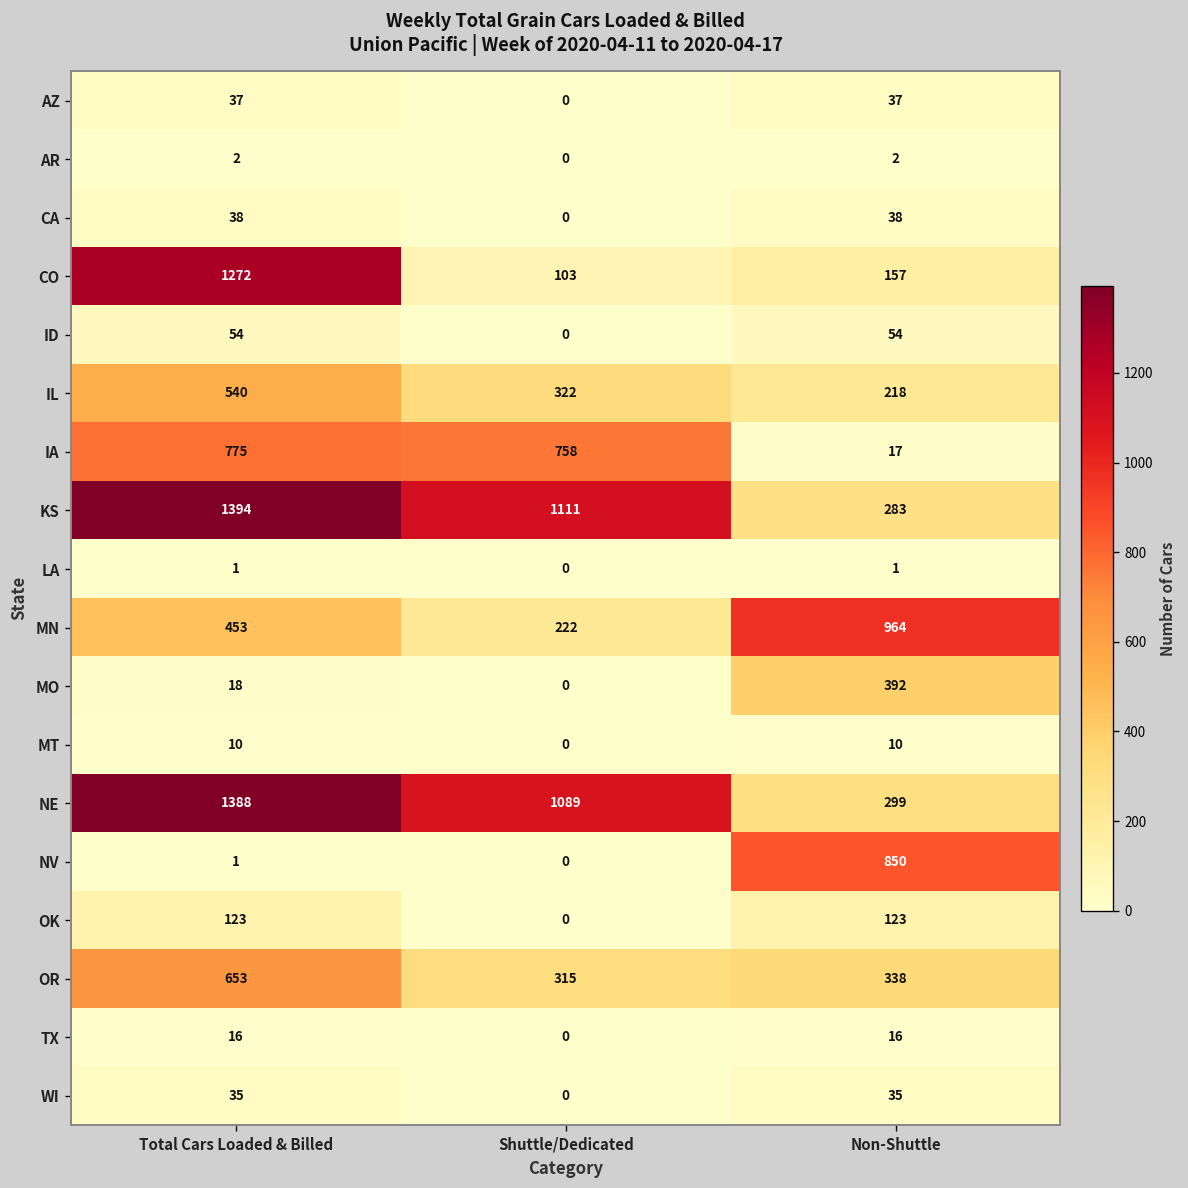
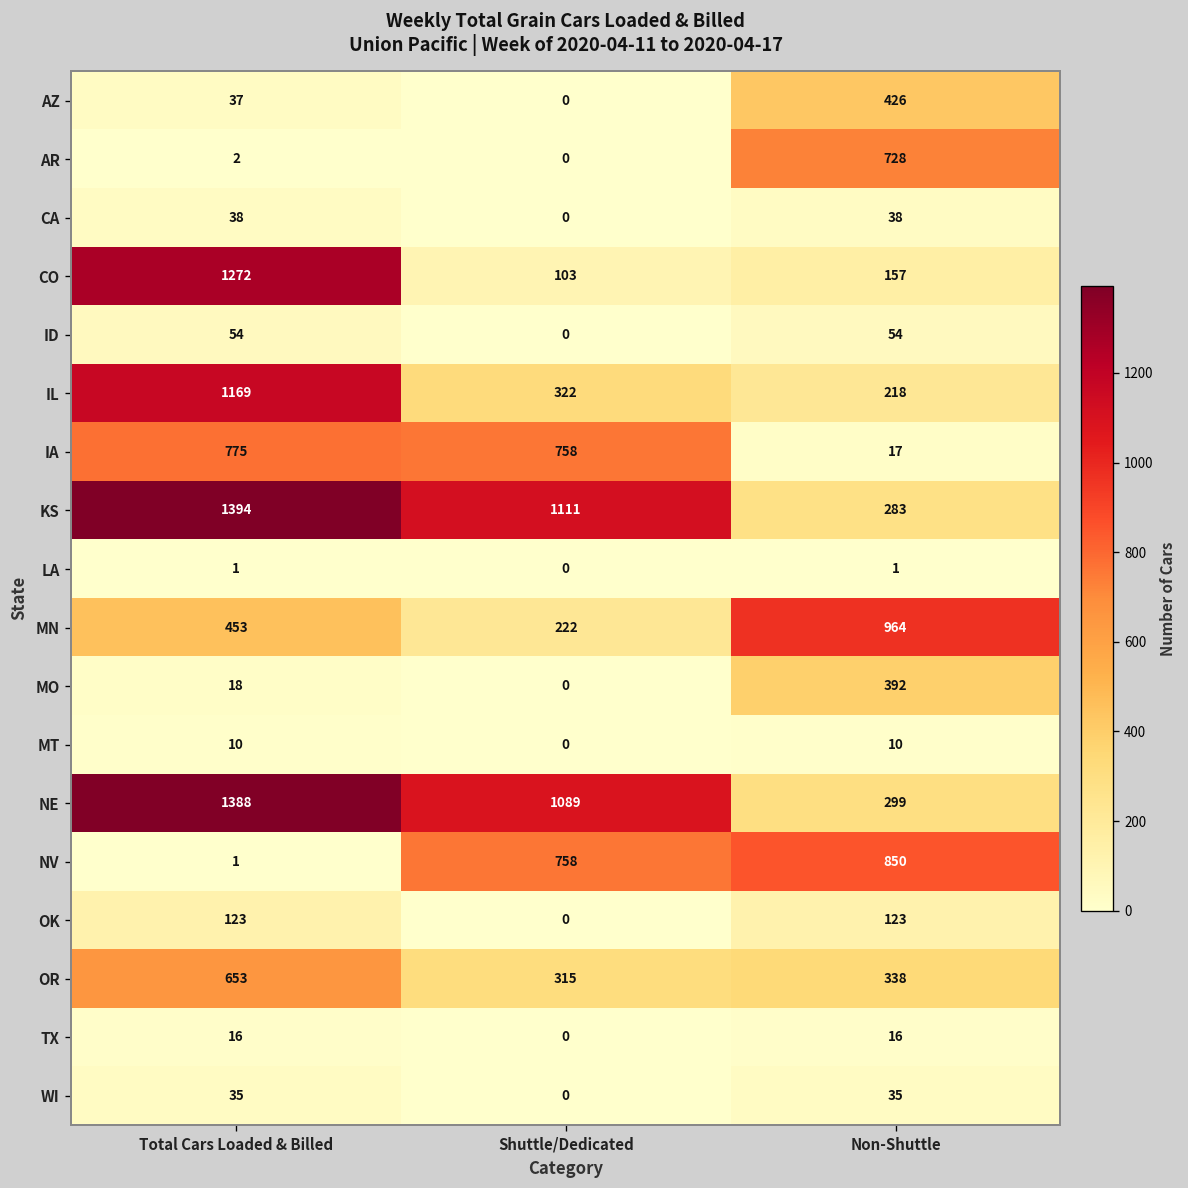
  {
    "AZ": {
      "Total Cars Loaded & Billed": 37,
      "Shuttle/Dedicated": 0,
-     "Non-Shuttle": 37
+     "Non-Shuttle": 426
    },
    "AR": {
      "Total Cars Loaded & Billed": 2,
      "Shuttle/Dedicated": 0,
-     "Non-Shuttle": 2
+     "Non-Shuttle": 728
    },
    "CA": {
      "Total Cars Loaded & Billed": 38,
      "Shuttle/Dedicated": 0,
      "Non-Shuttle": 38
    },
    "CO": {
      "Total Cars Loaded & Billed": 1272,
      "Shuttle/Dedicated": 103,
      "Non-Shuttle": 157
    },
    "ID": {
      "Total Cars Loaded & Billed": 54,
      "Shuttle/Dedicated": 0,
      "Non-Shuttle": 54
    },
    "IL": {
-     "Total Cars Loaded & Billed": 540,
+     "Total Cars Loaded & Billed": 1169,
      "Shuttle/Dedicated": 322,
      "Non-Shuttle": 218
    },
    "IA": {
      "Total Cars Loaded & Billed": 775,
      "Shuttle/Dedicated": 758,
      "Non-Shuttle": 17
    },
    "KS": {
      "Total Cars Loaded & Billed": 1394,
      "Shuttle/Dedicated": 1111,
      "Non-Shuttle": 283
    },
    "LA": {
      "Total Cars Loaded & Billed": 1,
      "Shuttle/Dedicated": 0,
      "Non-Shuttle": 1
    },
    "MN": {
      "Total Cars Loaded & Billed": 453,
      "Shuttle/Dedicated": 222,
      "Non-Shuttle": 964
    },
    "MO": {
      "Total Cars Loaded & Billed": 18,
      "Shuttle/Dedicated": 0,
      "Non-Shuttle": 392
    },
    "MT": {
      "Total Cars Loaded & Billed": 10,
      "Shuttle/Dedicated": 0,
      "Non-Shuttle": 10
    },
    "NE": {
      "Total Cars Loaded & Billed": 1388,
      "Shuttle/Dedicated": 1089,
      "Non-Shuttle": 299
    },
    "NV": {
      "Total Cars Loaded & Billed": 1,
-     "Shuttle/Dedicated": 0,
+     "Shuttle/Dedicated": 758,
      "Non-Shuttle": 850
    },
    "OK": {
      "Total Cars Loaded & Billed": 123,
      "Shuttle/Dedicated": 0,
      "Non-Shuttle": 123
    },
    "OR": {
      "Total Cars Loaded & Billed": 653,
      "Shuttle/Dedicated": 315,
      "Non-Shuttle": 338
    },
    "TX": {
      "Total Cars Loaded & Billed": 16,
      "Shuttle/Dedicated": 0,
      "Non-Shuttle": 16
    },
    "WI": {
      "Total Cars Loaded & Billed": 35,
      "Shuttle/Dedicated": 0,
      "Non-Shuttle": 35
    }
  }
